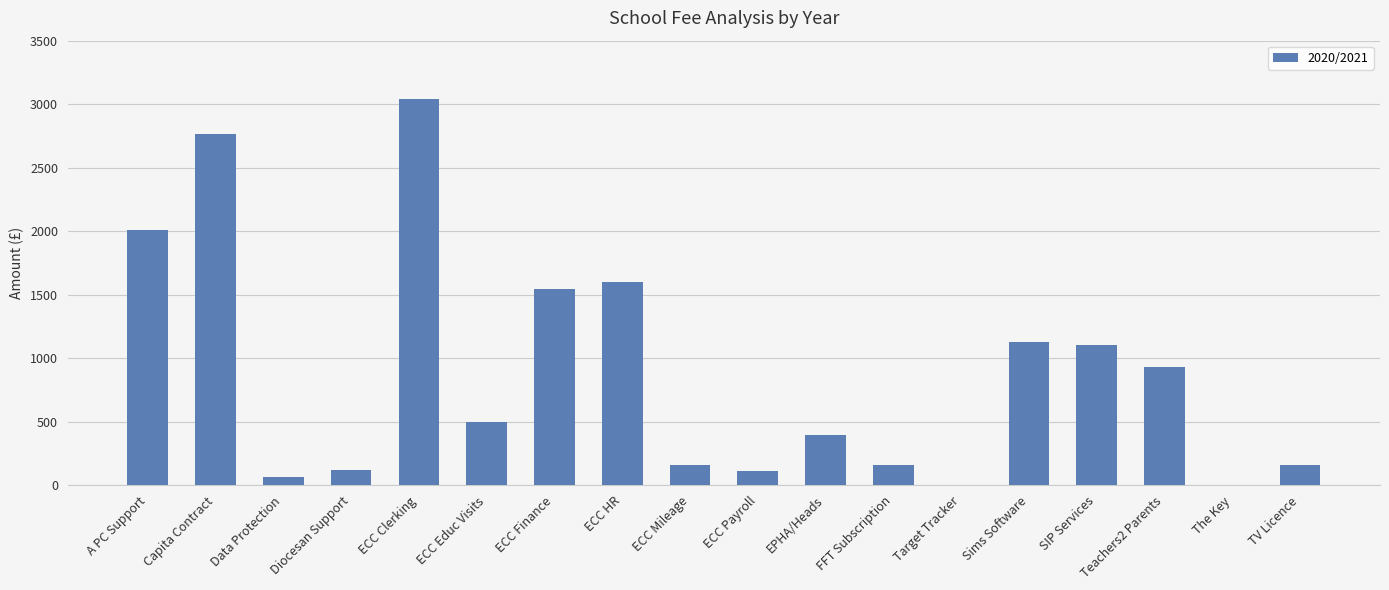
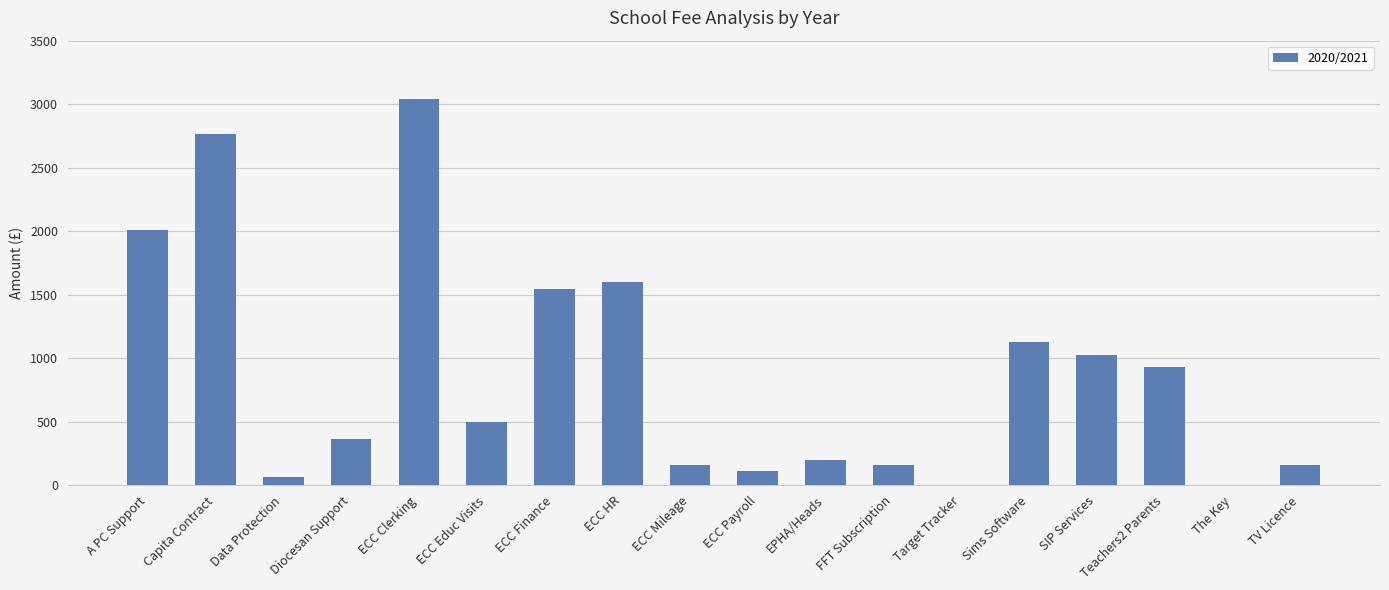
  {
    "A PC Support": 2010,
    "Capita Contract": 2760,
    "Data Protection": 60,
-   "Diocesan Support": 120,
+   "Diocesan Support": 360,
    "ECC Clerking": 3040,
    "ECC Educ Visits": 500,
    "ECC Finance": 1550,
    "ECC HR": 1600,
    "ECC Mileage": 160,
    "ECC Payroll": 110,
-   "EPHA/Heads": 390,
+   "EPHA/Heads": 200,
    "FFT Subscription": 160,
    "Target Tracker": 0,
    "Sims Software": 1130,
-   "SIP Services": 1100,
+   "SIP Services": 1030,
    "Teachers2 Parents": 930,
    "The Key": 0,
    "TV Licence": 150
  }
